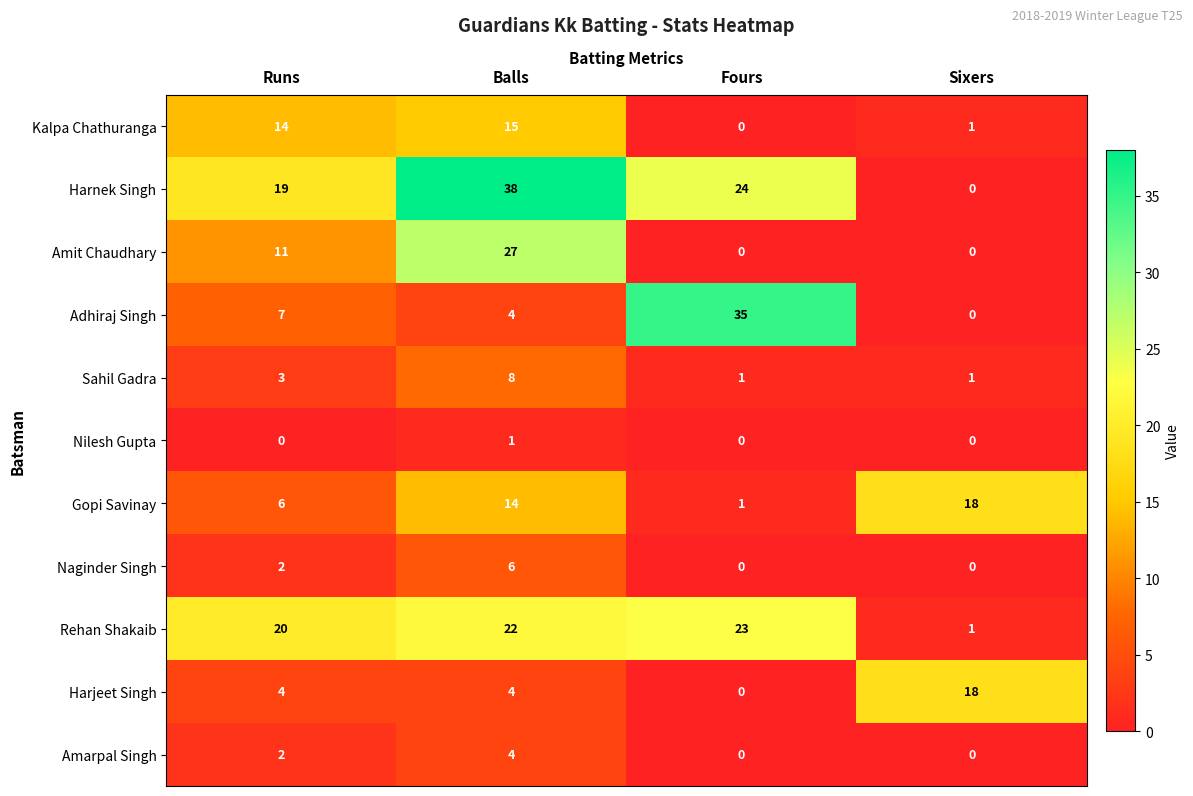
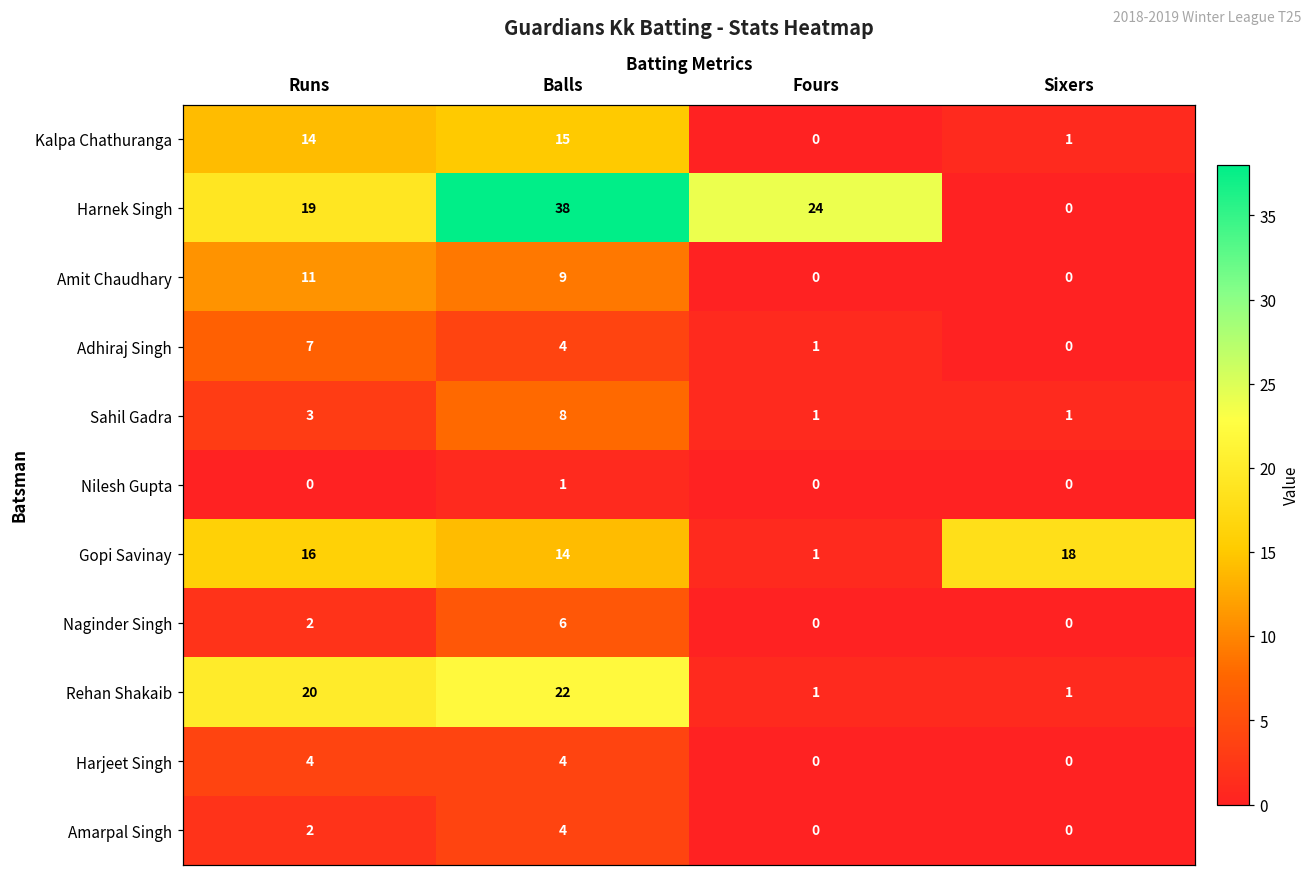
  {
    "Kalpa Chathuranga": {
      "Runs": 14,
      "Balls": 15,
      "Fours": 0,
      "Sixers": 1
    },
    "Harnek Singh": {
      "Runs": 19,
      "Balls": 38,
      "Fours": 24,
      "Sixers": 0
    },
    "Amit Chaudhary": {
      "Runs": 11,
-     "Balls": 27,
+     "Balls": 9,
      "Fours": 0,
      "Sixers": 0
    },
    "Adhiraj Singh": {
      "Runs": 7,
      "Balls": 4,
-     "Fours": 35,
+     "Fours": 1,
      "Sixers": 0
    },
    "Sahil Gadra": {
      "Runs": 3,
      "Balls": 8,
      "Fours": 1,
      "Sixers": 1
    },
    "Nilesh Gupta": {
      "Runs": 0,
      "Balls": 1,
      "Fours": 0,
      "Sixers": 0
    },
    "Gopi Savinay": {
-     "Runs": 6,
+     "Runs": 16,
      "Balls": 14,
      "Fours": 1,
      "Sixers": 18
    },
    "Naginder Singh": {
      "Runs": 2,
      "Balls": 6,
      "Fours": 0,
      "Sixers": 0
    },
    "Rehan Shakaib": {
      "Runs": 20,
      "Balls": 22,
-     "Fours": 23,
+     "Fours": 1,
      "Sixers": 1
    },
    "Harjeet Singh": {
      "Runs": 4,
      "Balls": 4,
      "Fours": 0,
-     "Sixers": 18
+     "Sixers": 0
    },
    "Amarpal Singh": {
      "Runs": 2,
      "Balls": 4,
      "Fours": 0,
      "Sixers": 0
    }
  }
